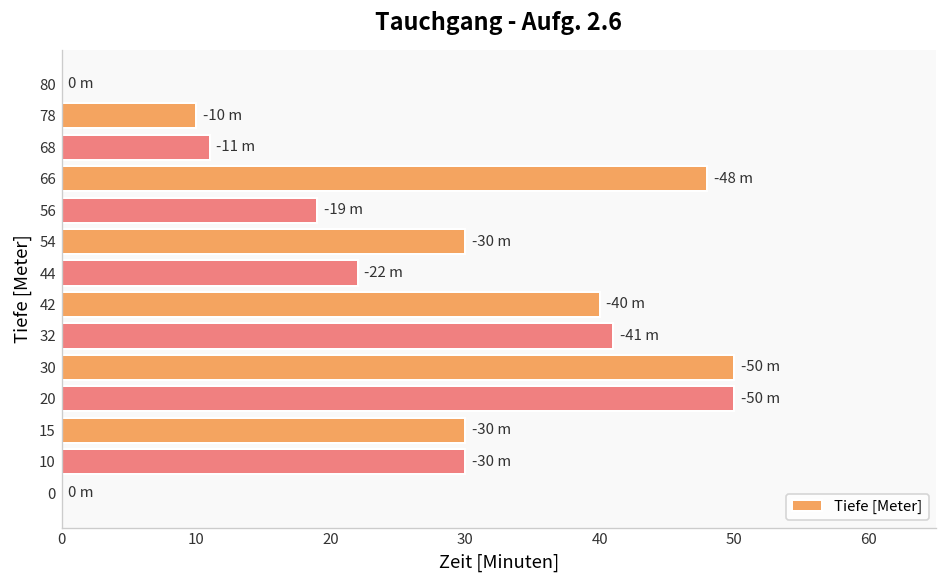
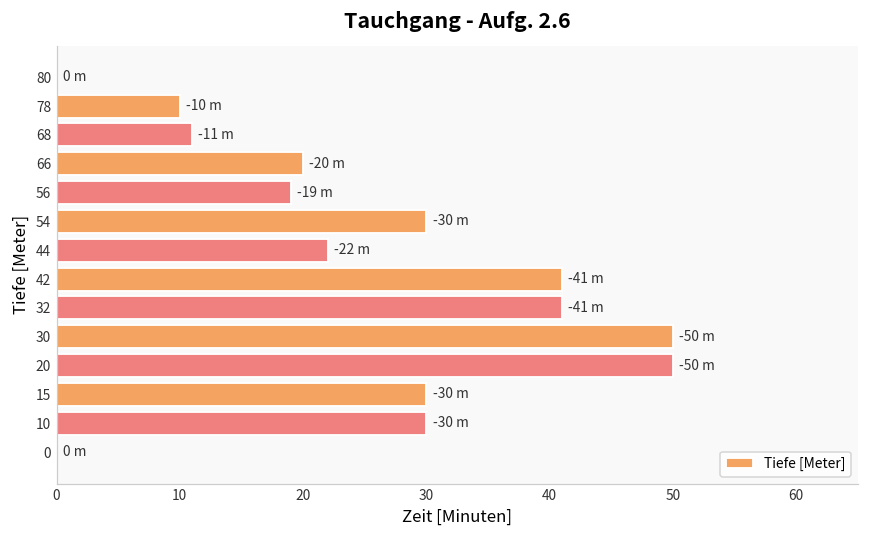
  {
    "80": 0,
-   "66": -48,
-   "42": -40,
+   "66": -20,
+   "42": -41,
    "0": 0
  }
